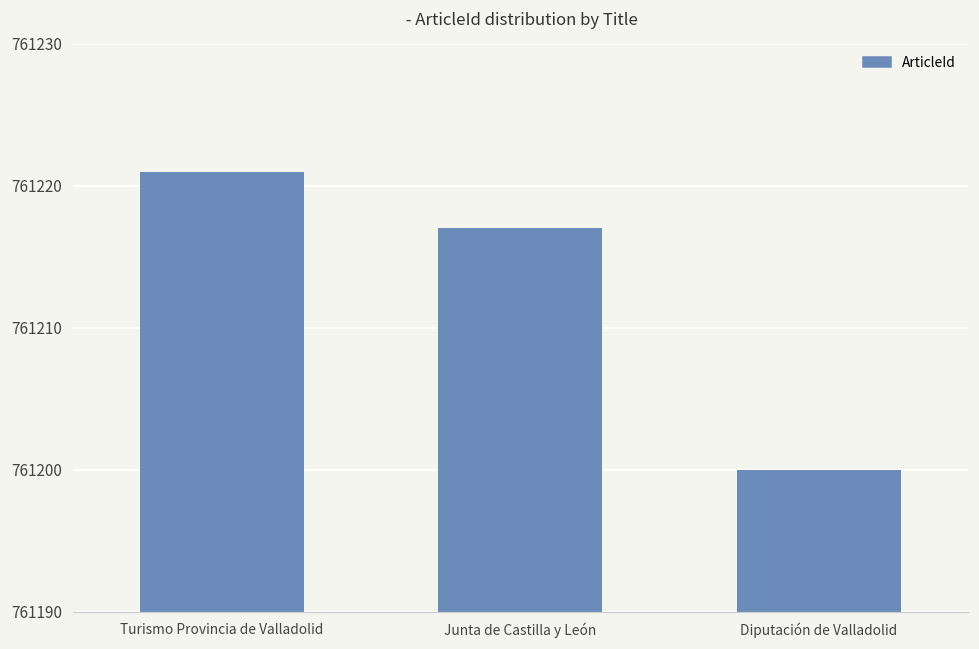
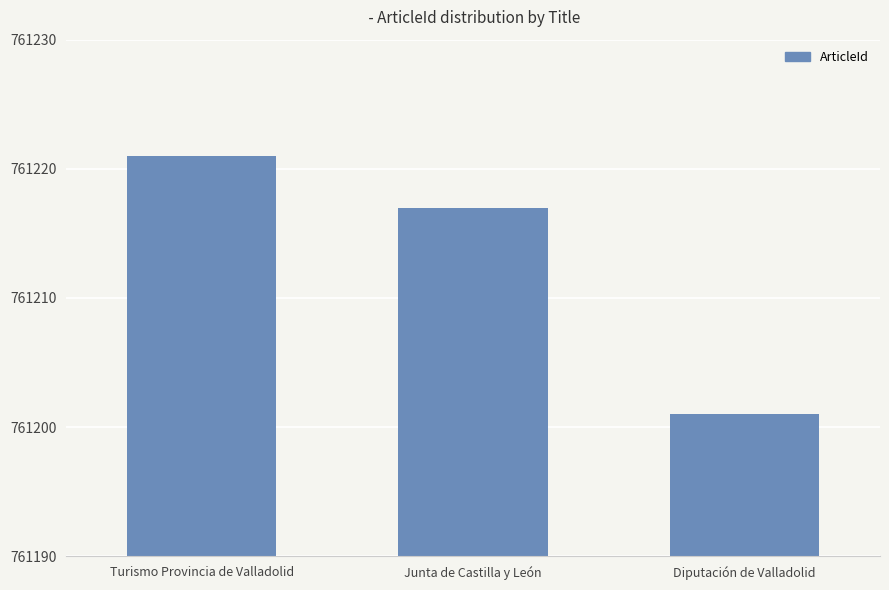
  {
    "Turismo Provincia de Valladolid": 761221,
    "Junta de Castilla y León": 761217,
-   "Diputación de Valladolid": 761200
+   "Diputación de Valladolid": 761201
  }
